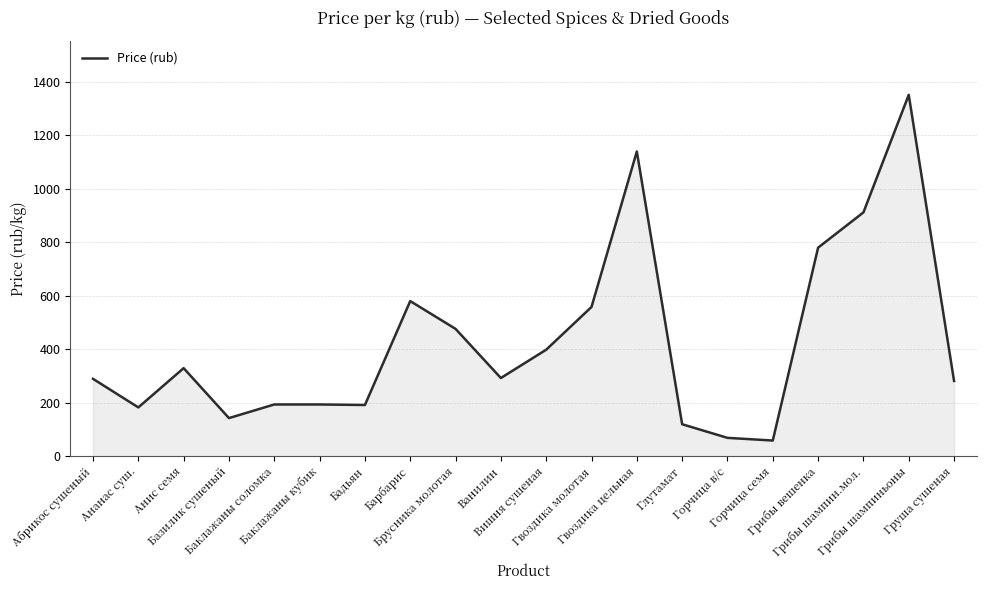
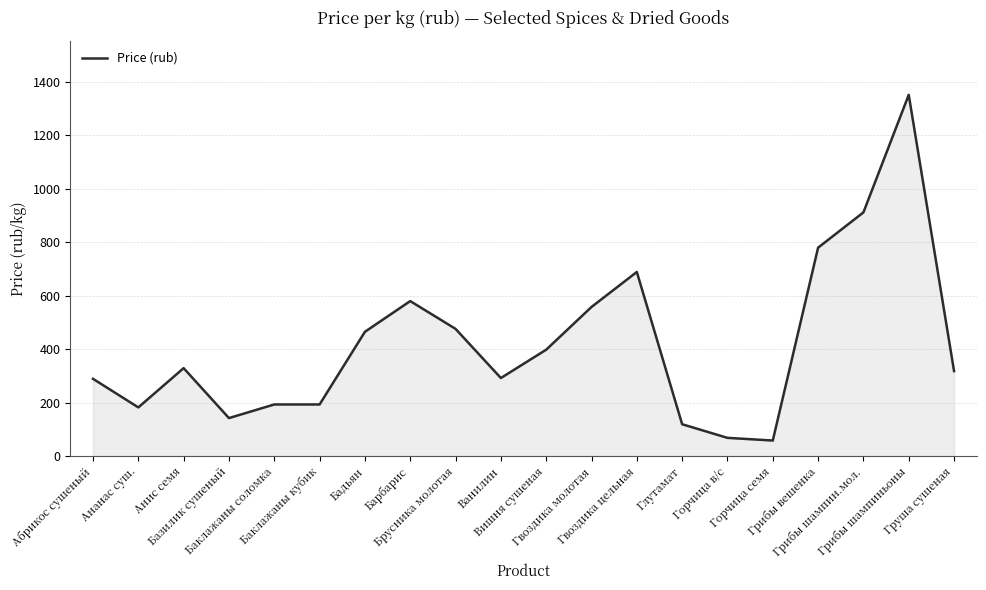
  {
    "Абрикос сушеный": 290,
    "Ананас суш.": 180,
    "Анис семя": 330,
    "Базилик сушеный": 140,
    "Баклажаны соломка": 190,
    "Баклажаны кубик": 190,
-   "Бадьян": 190,
+   "Бадьян": 470,
    "Барбарис": 580,
    "Брусника молотая": 480,
    "Ванилин": 290,
    "Вишня сушеная": 400,
    "Гвоздика молотая": 560,
-   "Гвоздика цельная": 1140,
+   "Гвоздика цельная": 690,
    "Глутамат": 120,
    "Горчица в/с": 70,
    "Горчица семя": 60,
    "Грибы вешенка": 780,
    "Грибы шампин.мол.": 910,
    "Грибы шампиньоны": 1350,
-   "Груша сушеная": 280
+   "Груша сушеная": 320
  }
